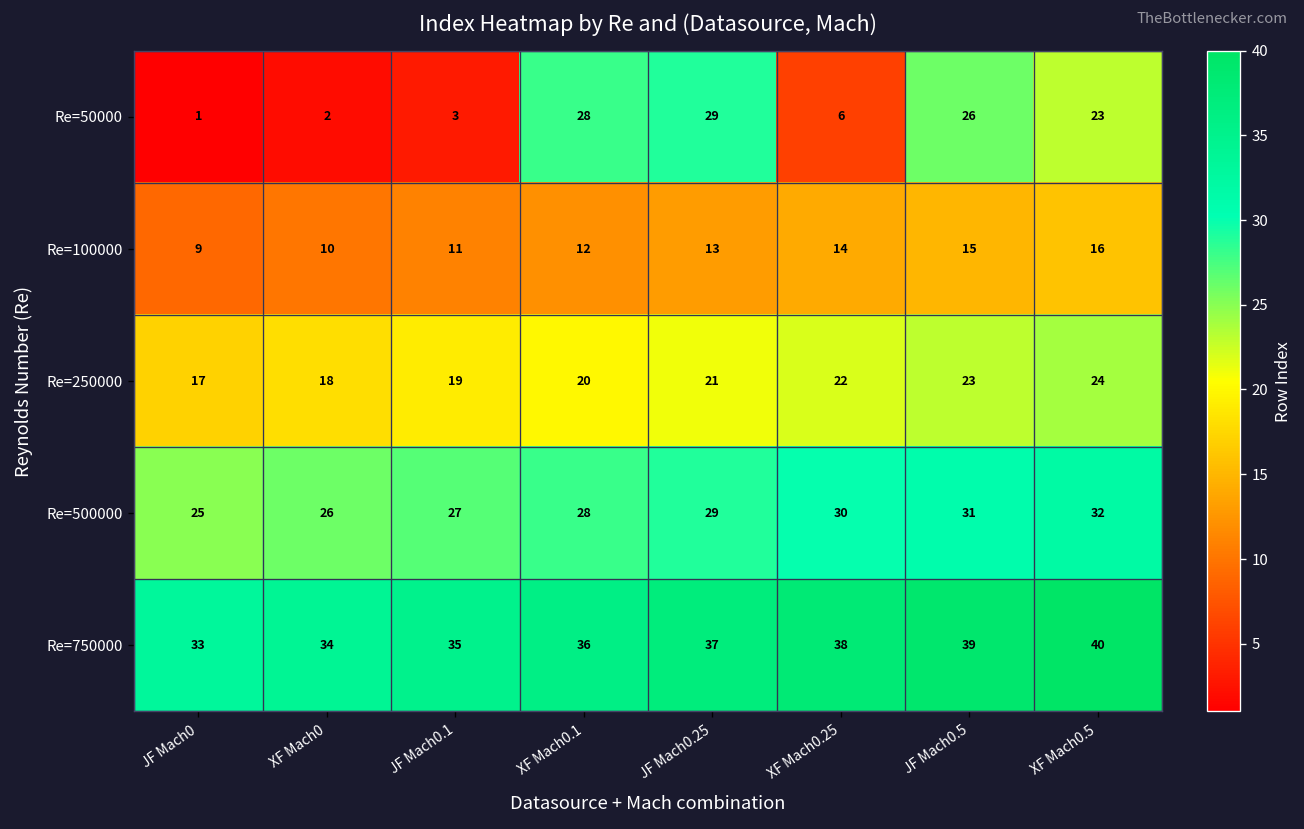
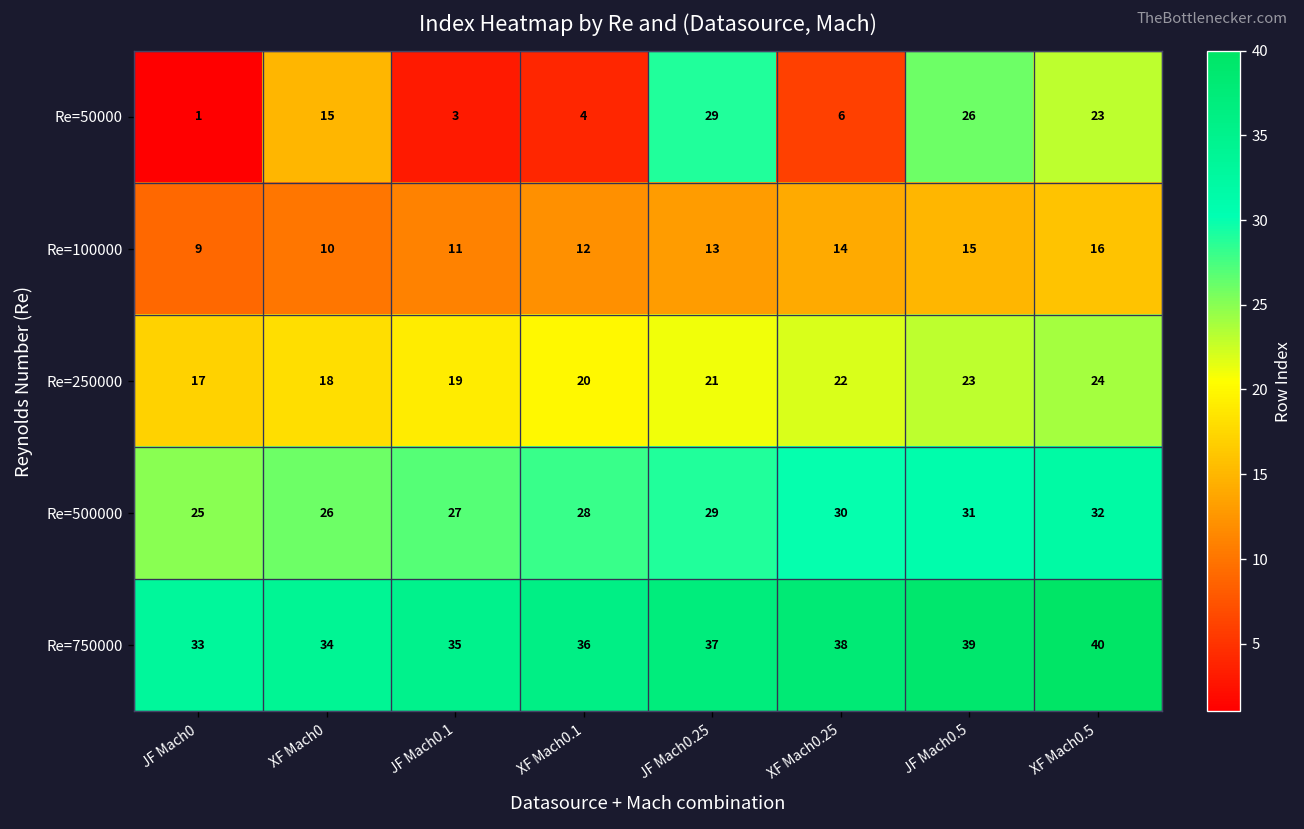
  {
    "Re=50000": {
      "JF Mach0": 1,
-     "XF Mach0": 2,
+     "XF Mach0": 15,
      "JF Mach0.1": 3,
-     "XF Mach0.1": 28,
+     "XF Mach0.1": 4,
      "JF Mach0.25": 29,
      "XF Mach0.25": 6,
      "JF Mach0.5": 26,
      "XF Mach0.5": 23
    },
    "Re=100000": {
      "JF Mach0": 9,
      "XF Mach0": 10,
      "JF Mach0.1": 11,
      "XF Mach0.1": 12,
      "JF Mach0.25": 13,
      "XF Mach0.25": 14,
      "JF Mach0.5": 15,
      "XF Mach0.5": 16
    },
    "Re=250000": {
      "JF Mach0": 17,
      "XF Mach0": 18,
      "JF Mach0.1": 19,
      "XF Mach0.1": 20,
      "JF Mach0.25": 21,
      "XF Mach0.25": 22,
      "JF Mach0.5": 23,
      "XF Mach0.5": 24
    },
    "Re=500000": {
      "JF Mach0": 25,
      "XF Mach0": 26,
      "JF Mach0.1": 27,
      "XF Mach0.1": 28,
      "JF Mach0.25": 29,
      "XF Mach0.25": 30,
      "JF Mach0.5": 31,
      "XF Mach0.5": 32
    },
    "Re=750000": {
      "JF Mach0": 33,
      "XF Mach0": 34,
      "JF Mach0.1": 35,
      "XF Mach0.1": 36,
      "JF Mach0.25": 37,
      "XF Mach0.25": 38,
      "JF Mach0.5": 39,
      "XF Mach0.5": 40
    }
  }
